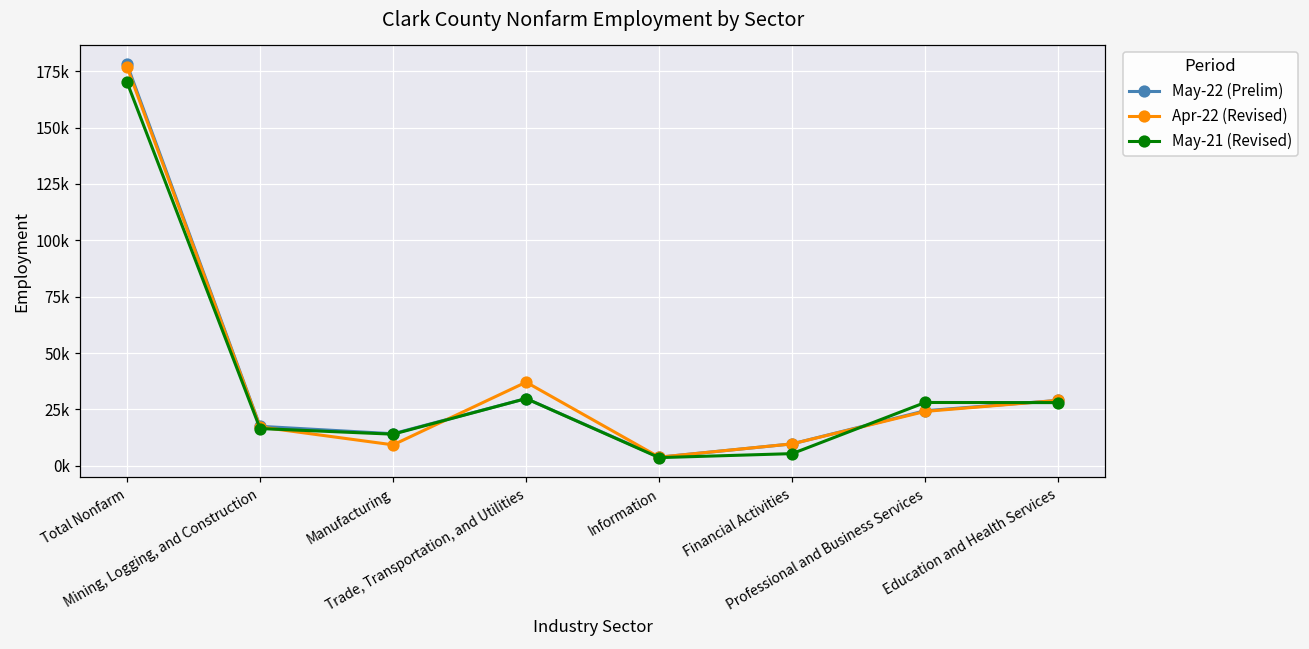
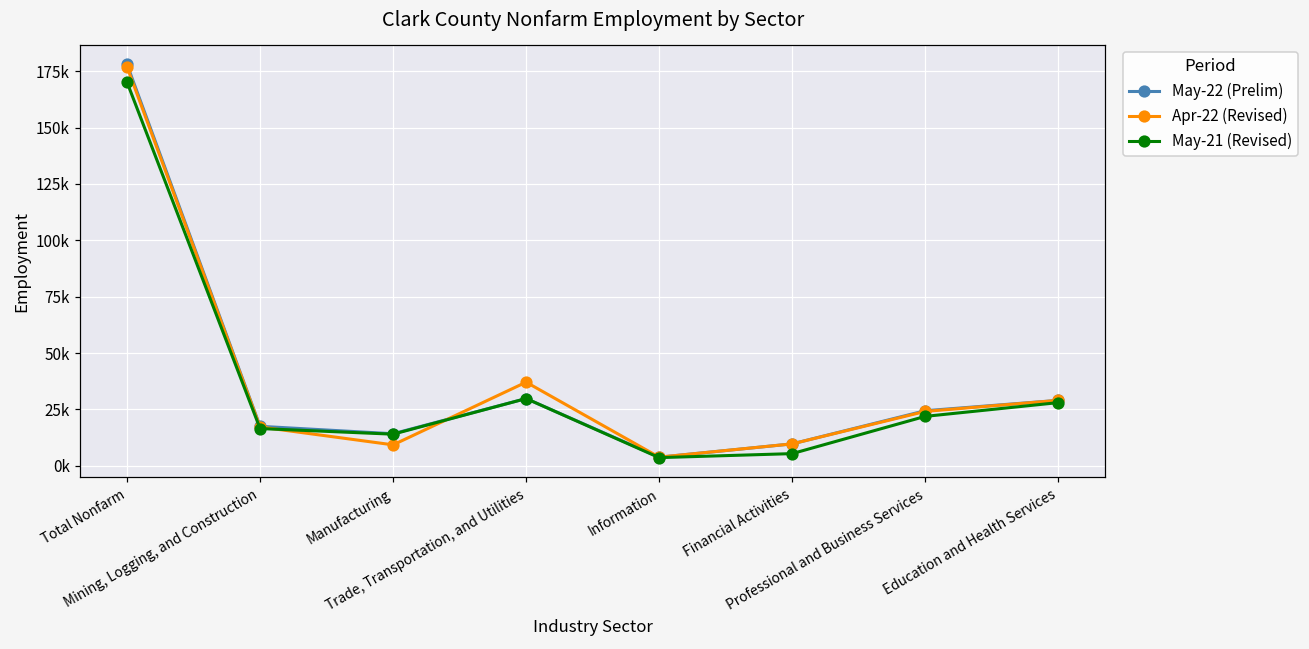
  {
    "Apr-22 (Revised)": {
      "Manufacturing": 9000,
      "Trade, Transportation, and Utilities": 37000
    },
    "May-21 (Revised)": {
      "Total Nonfarm": 170000,
      "Financial Activities": 5000,
-     "Professional and Business Services": 28000
+     "Professional and Business Services": 22000
    }
  }
